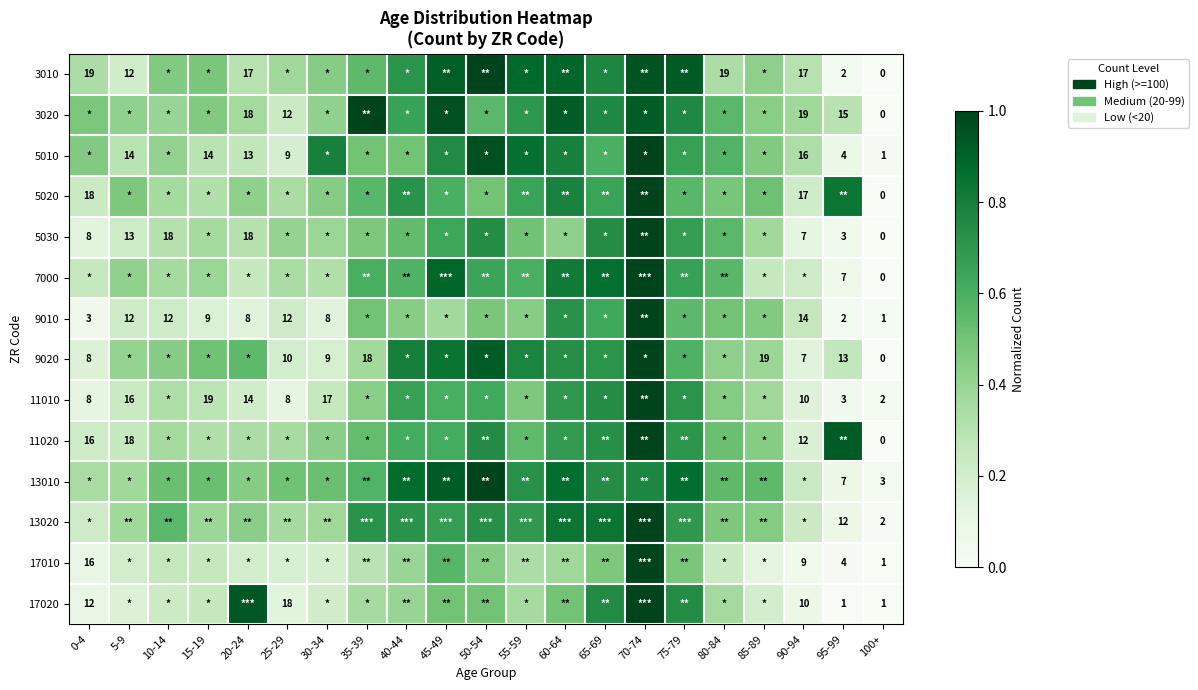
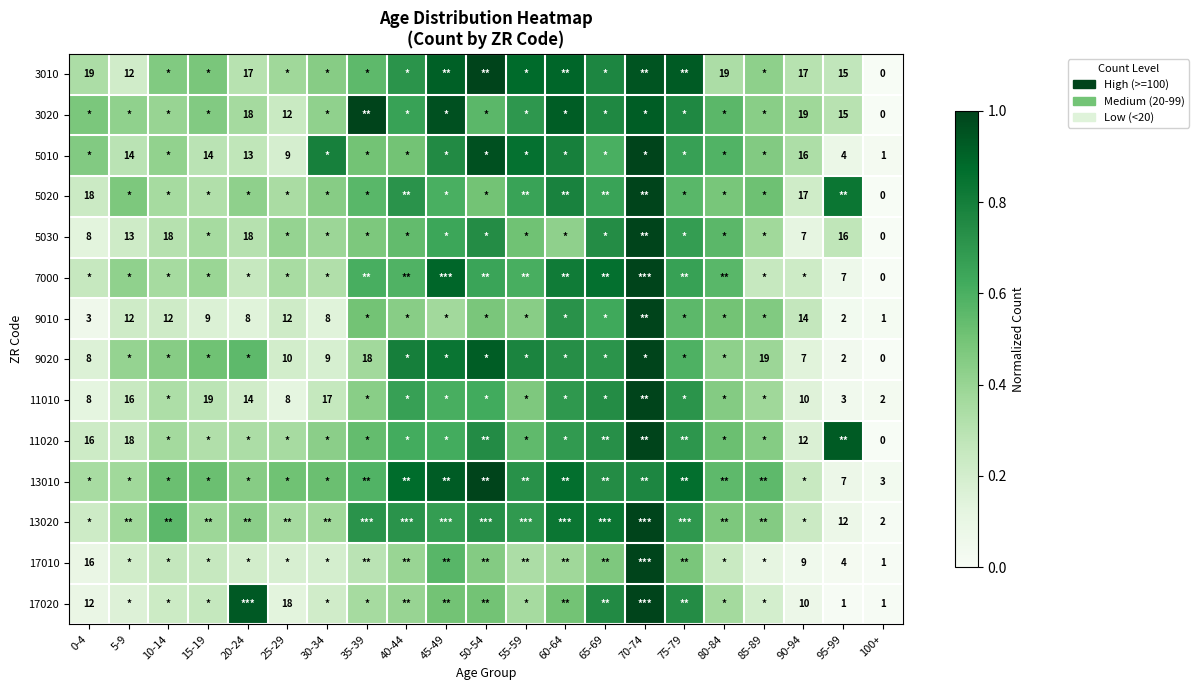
  {
    "3010": {
      "0-4": 19,
      "5-9": 12,
      "20-24": 17,
      "80-84": 19,
      "90-94": 17,
-     "95-99": 2,
+     "95-99": 15,
      "100+": 0
    },
    "3020": {
      "20-24": 18,
      "25-29": 12,
      "90-94": 19,
      "95-99": 15,
      "100+": 0
    },
    "5010": {
      "5-9": 14,
      "15-19": 14,
      "20-24": 13,
      "25-29": 9,
      "90-94": 16,
      "95-99": 4,
      "100+": 1
    },
    "5020": {
      "0-4": 18,
      "90-94": 17,
      "100+": 0
    },
    "5030": {
      "0-4": 8,
      "5-9": 13,
      "10-14": 18,
      "20-24": 18,
      "90-94": 7,
-     "95-99": 3,
+     "95-99": 16,
      "100+": 0
    },
    "7000": {
      "95-99": 7,
      "100+": 0
    },
    "9010": {
      "0-4": 3,
      "5-9": 12,
      "10-14": 12,
      "15-19": 9,
      "20-24": 8,
      "25-29": 12,
      "30-34": 8,
      "90-94": 14,
      "95-99": 2,
      "100+": 1
    },
    "9020": {
      "0-4": 8,
      "25-29": 10,
      "30-34": 9,
      "35-39": 18,
      "85-89": 19,
      "90-94": 7,
-     "95-99": 13,
+     "95-99": 2,
      "100+": 0
    },
    "11010": {
      "0-4": 8,
      "5-9": 16,
      "15-19": 19,
      "20-24": 14,
      "25-29": 8,
      "30-34": 17,
      "90-94": 10,
      "95-99": 3,
      "100+": 2
    },
    "11020": {
      "0-4": 16,
      "5-9": 18,
      "90-94": 12,
      "100+": 0
    },
    "13010": {
      "95-99": 7,
      "100+": 3
    },
    "13020": {
      "95-99": 12,
      "100+": 2
    },
    "17010": {
      "0-4": 16,
      "90-94": 9,
      "95-99": 4,
      "100+": 1
    },
    "17020": {
      "0-4": 12,
      "25-29": 18,
      "90-94": 10,
      "95-99": 1,
      "100+": 1
    }
  }
